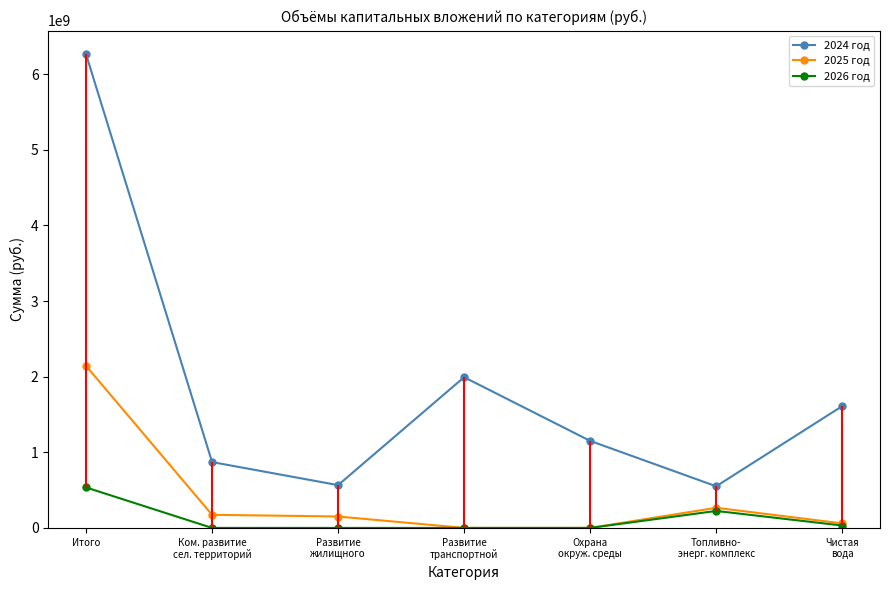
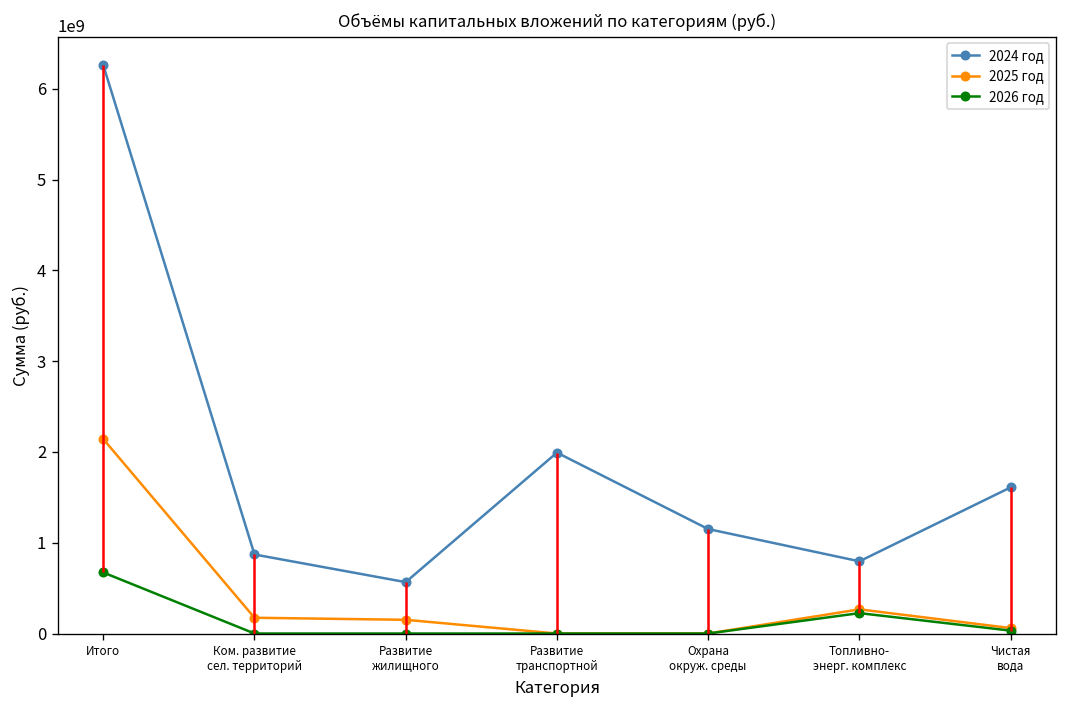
  {
    "2024 год": {
      "Итого": 6300000000,
      "Ком. развитие сел. территорий": 900000000,
      "Развитие жилищного": 600000000,
      "Развитие транспортной": 2000000000,
      "Охрана окруж. среды": 1200000000,
-     "Топливно- энерг. комплекс": 600000000,
+     "Топливно- энерг. комплекс": 800000000,
      "Чистая вода": 1600000000
    },
    "2025 год": {
      "Итого": 2100000000,
      "Ком. развитие сел. территорий": 200000000,
      "Развитие жилищного": 200000000,
      "Топливно- энерг. комплекс": 300000000
    },
    "2026 год": {
-     "Итого": 500000000,
+     "Итого": 700000000,
      "Ком. развитие сел. территорий": 0,
      "Развитие жилищного": 0,
      "Топливно- энерг. комплекс": 200000000
    }
  }
